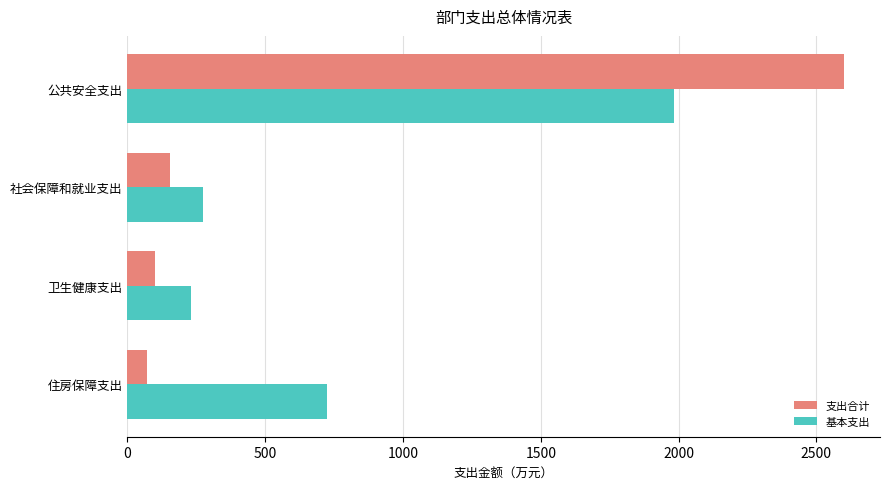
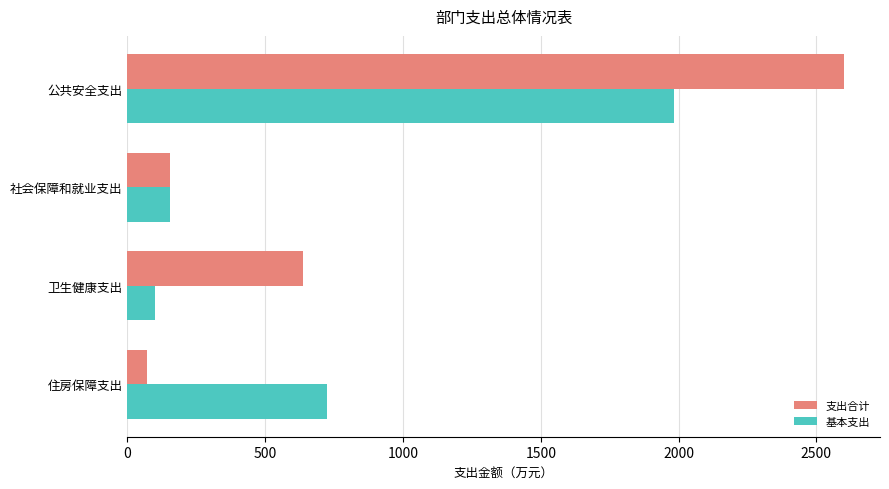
  {
    "支出合计": {
      "公共安全支出": 2600,
      "社会保障和就业支出": 150,
-     "卫生健康支出": 100,
+     "卫生健康支出": 640,
      "住房保障支出": 70
    },
    "基本支出": {
      "公共安全支出": 1980,
-     "社会保障和就业支出": 270,
-     "卫生健康支出": 230,
+     "社会保障和就业支出": 150,
+     "卫生健康支出": 100,
      "住房保障支出": 720
    }
  }
